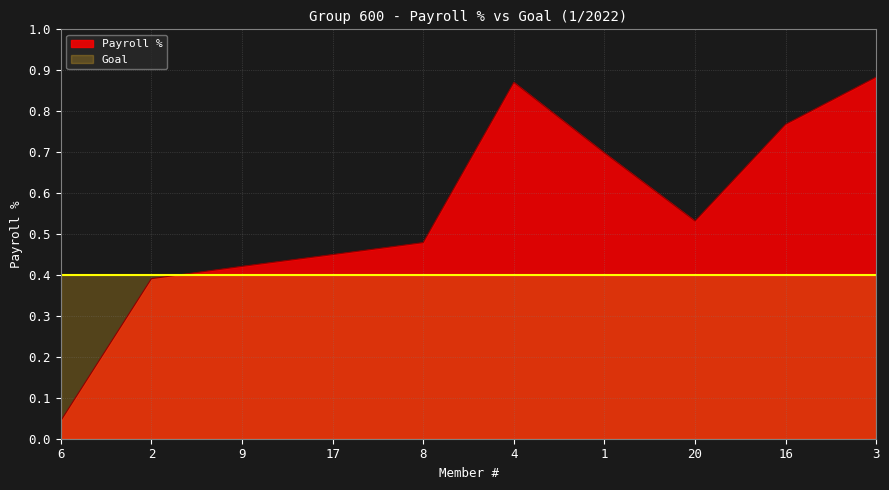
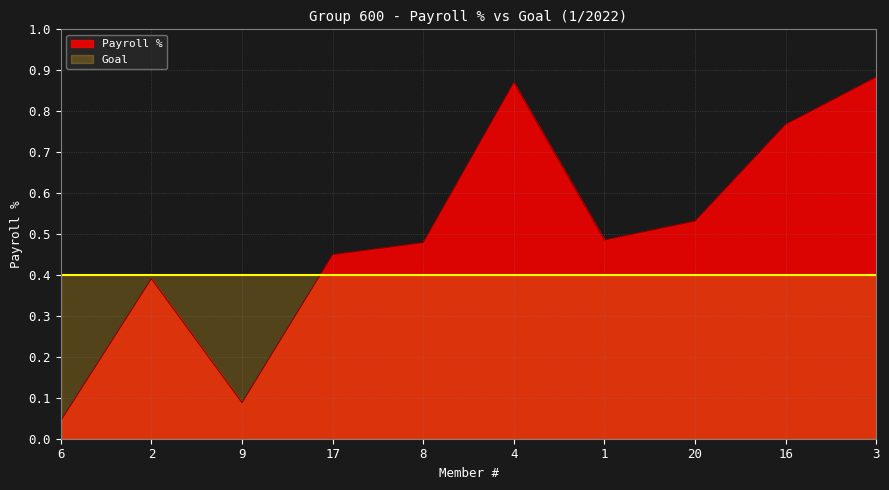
  {
    "Payroll %": {
      "6": 0.04,
      "2": 0.39,
-     "9": 0.42,
+     "9": 0.09,
      "17": 0.45,
      "8": 0.48,
      "4": 0.87,
-     "1": 0.70,
+     "1": 0.49,
      "20": 0.53,
      "16": 0.77,
      "3": 0.88
    },
    "Goal": {
      "6": 0.40,
      "2": 0.40,
      "9": 0.40,
      "17": 0.40,
      "8": 0.40,
      "4": 0.40,
      "1": 0.40,
      "20": 0.40,
      "16": 0.40,
      "3": 0.40
    }
  }
